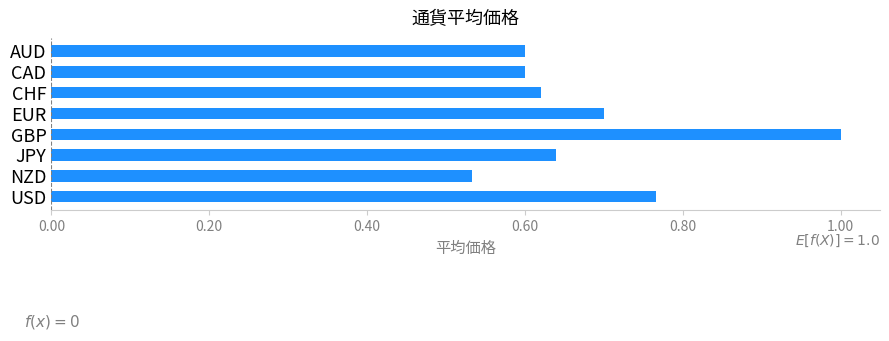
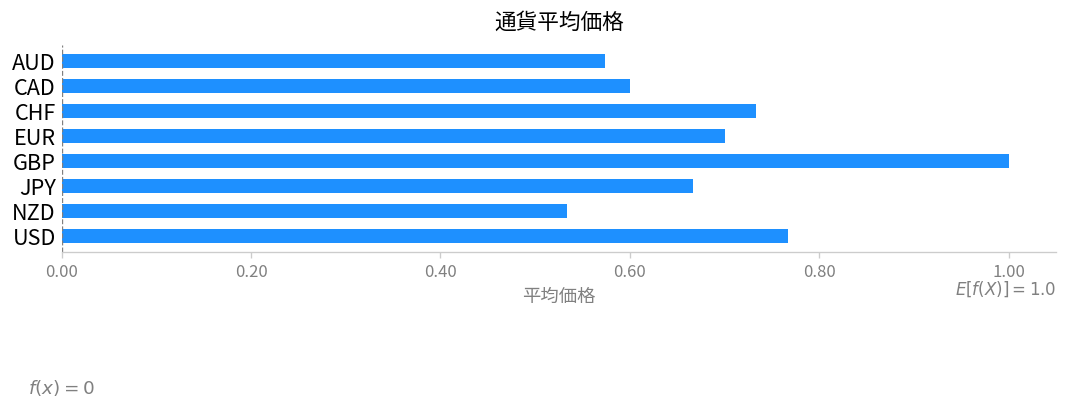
  {
-   "AUD": 0.60,
+   "AUD": 0.57,
    "CAD": 0.60,
-   "CHF": 0.62,
+   "CHF": 0.73,
    "EUR": 0.70,
    "GBP": 1.00,
-   "JPY": 0.64,
+   "JPY": 0.67,
    "NZD": 0.53,
    "USD": 0.77
  }
